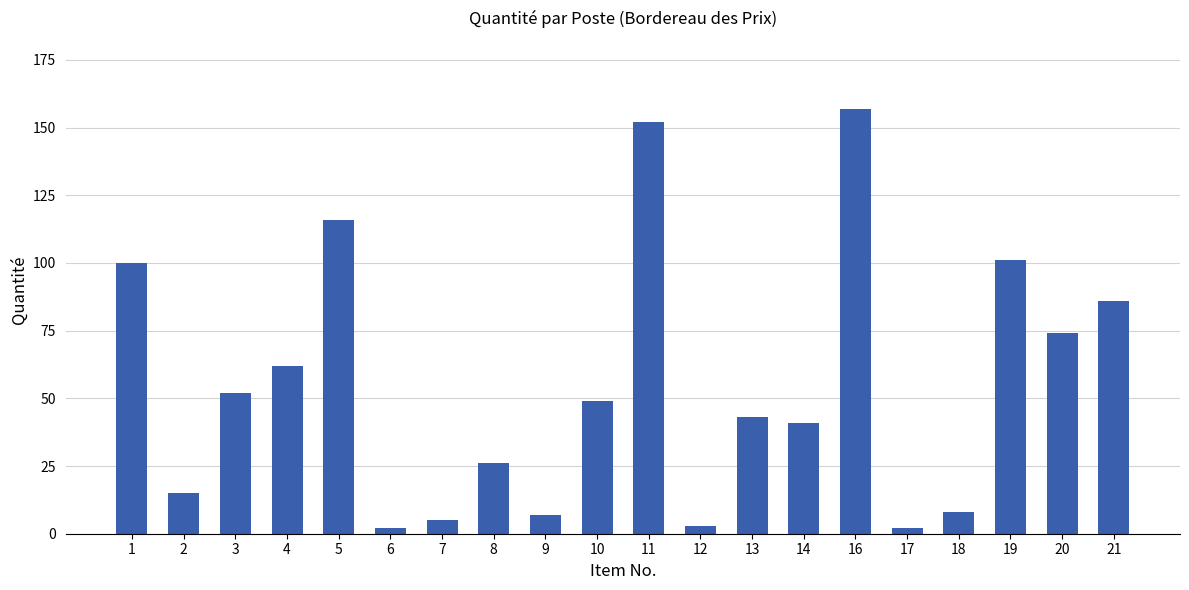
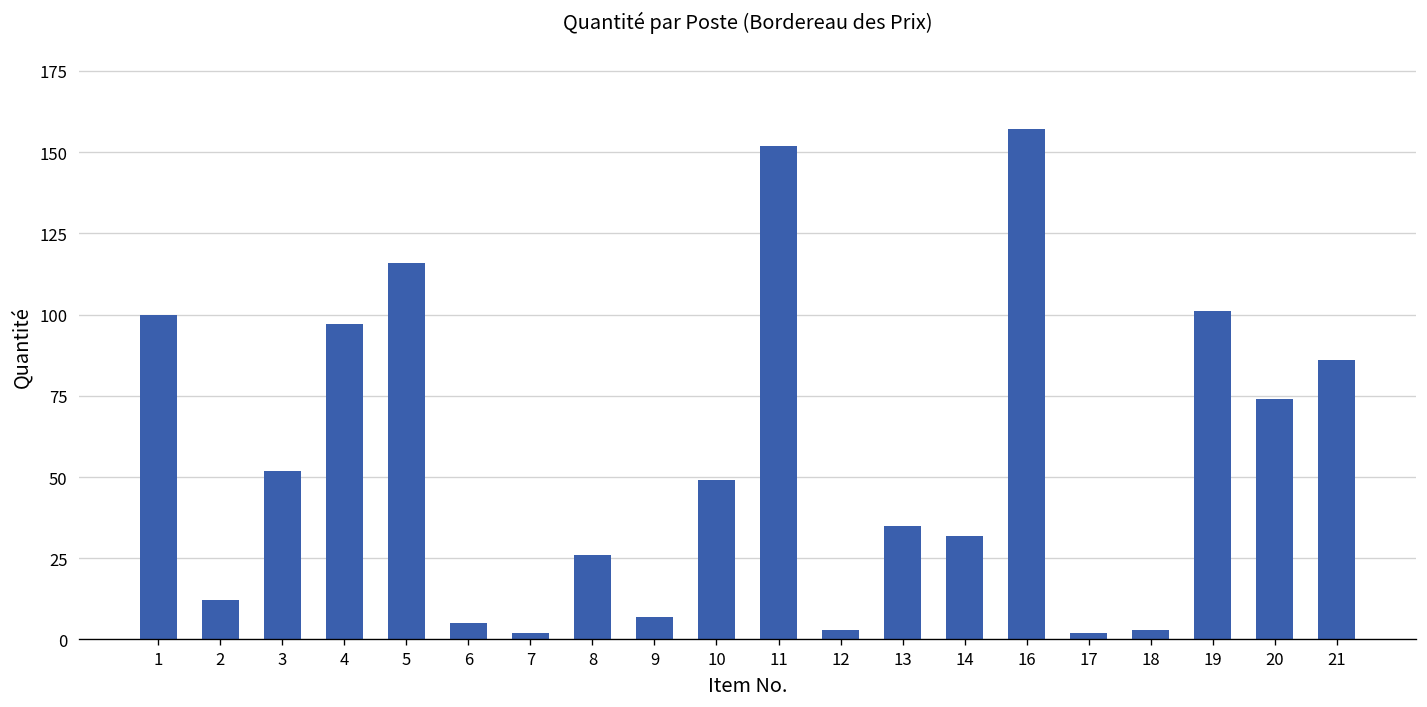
  {
    "1": 100,
-   "2": 15,
+   "2": 12,
    "3": 52,
-   "4": 62,
+   "4": 97,
    "5": 116,
-   "6": 2,
-   "7": 5,
+   "6": 5,
+   "7": 2,
    "8": 26,
    "9": 7,
    "10": 49,
    "11": 152,
    "12": 3,
-   "13": 43,
-   "14": 41,
+   "13": 35,
+   "14": 32,
    "16": 157,
    "17": 2,
-   "18": 8,
+   "18": 3,
    "19": 101,
    "20": 74,
    "21": 86
  }
